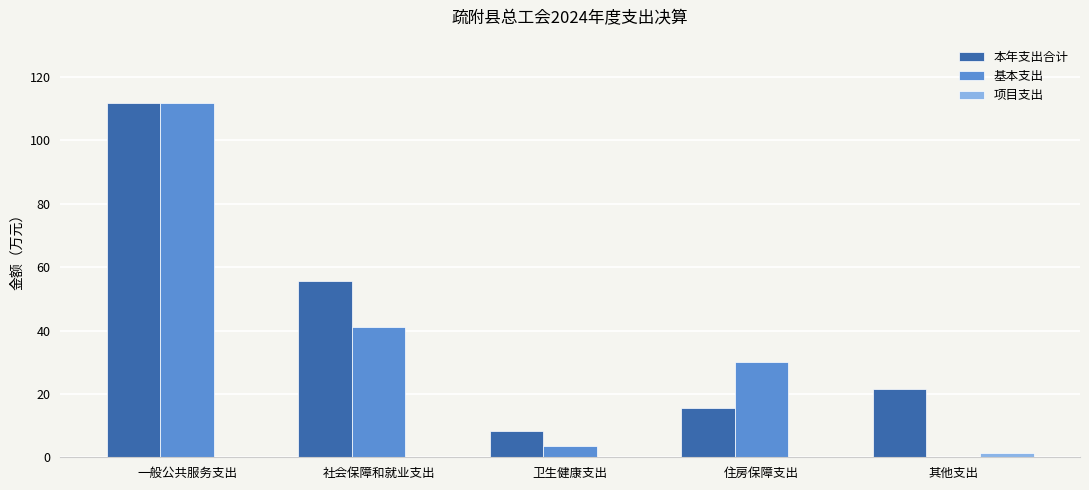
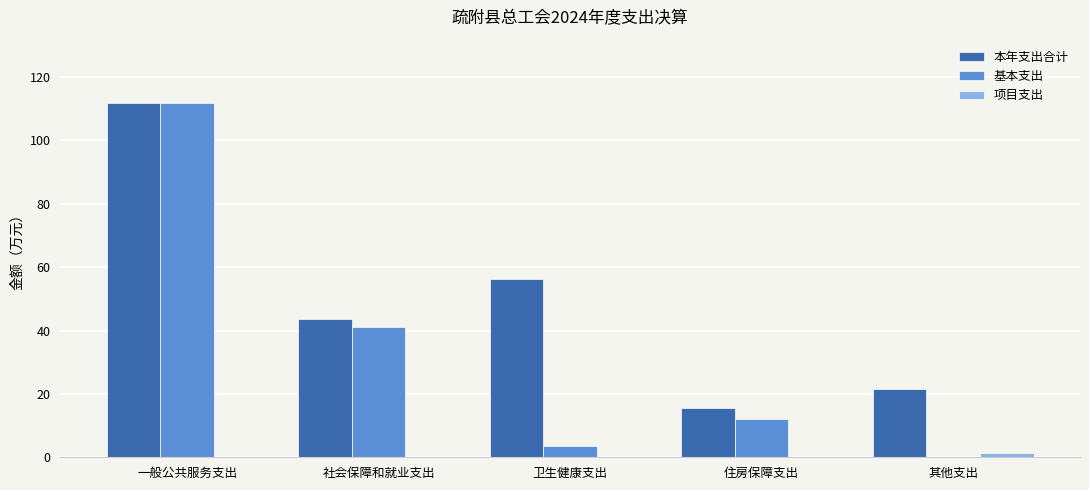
  {
    "本年支出合计": {
      "一般公共服务支出": 112,
-     "社会保障和就业支出": 56,
-     "卫生健康支出": 8,
+     "社会保障和就业支出": 44,
+     "卫生健康支出": 56,
      "住房保障支出": 16,
      "其他支出": 22
    },
    "基本支出": {
      "一般公共服务支出": 112,
      "社会保障和就业支出": 41,
      "卫生健康支出": 4,
-     "住房保障支出": 30,
+     "住房保障支出": 12,
      "其他支出": 0
    },
    "项目支出": {
      "一般公共服务支出": 0,
      "社会保障和就业支出": 0,
      "卫生健康支出": 0,
      "住房保障支出": 0,
      "其他支出": 2
    }
  }
